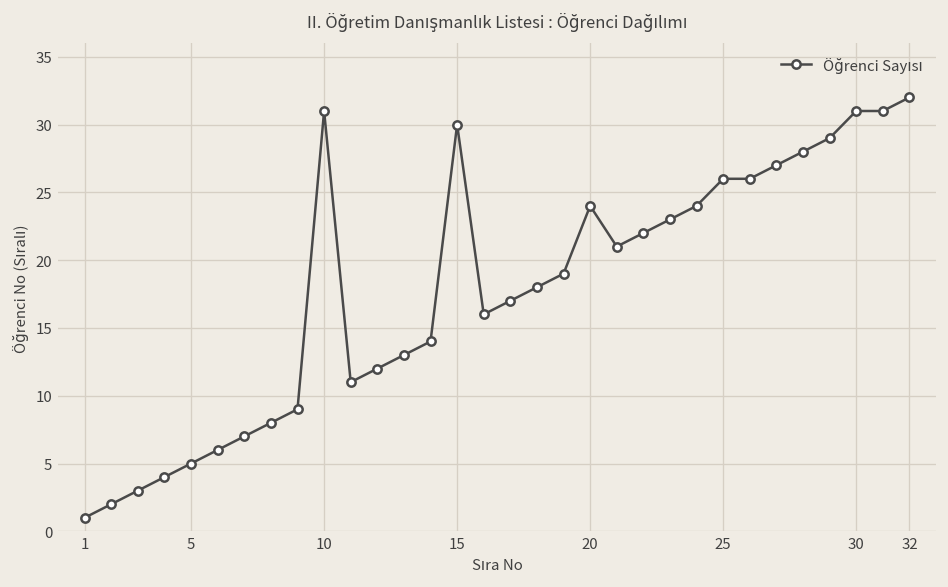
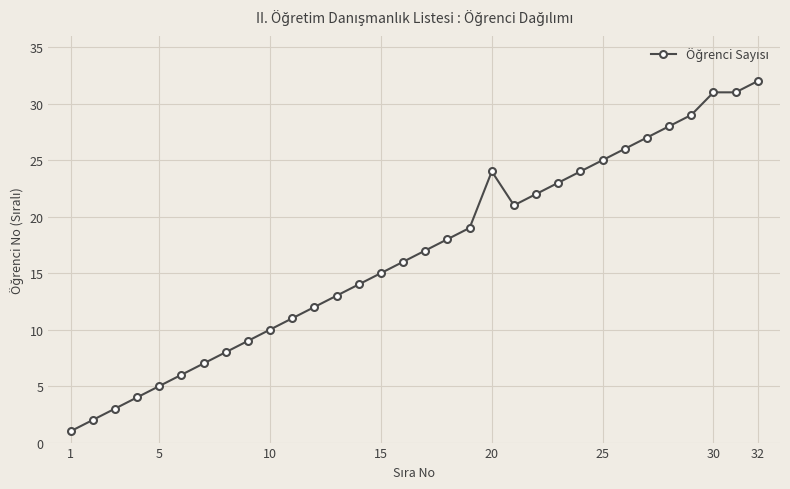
  {
    "1": 1,
    "5": 5,
-   "10": 31,
-   "15": 30,
+   "10": 10,
+   "15": 15,
    "20": 24,
-   "25": 26,
+   "25": 25,
    "30": 31,
    "32": 32
  }
